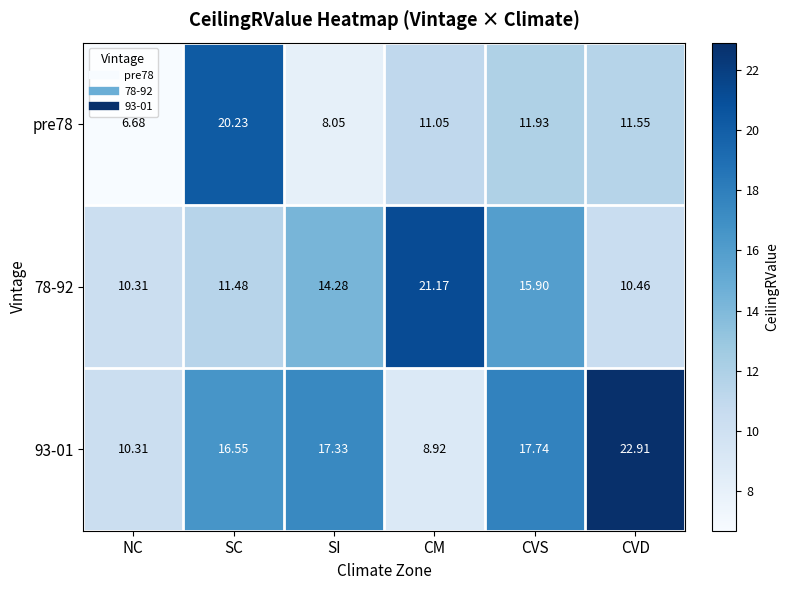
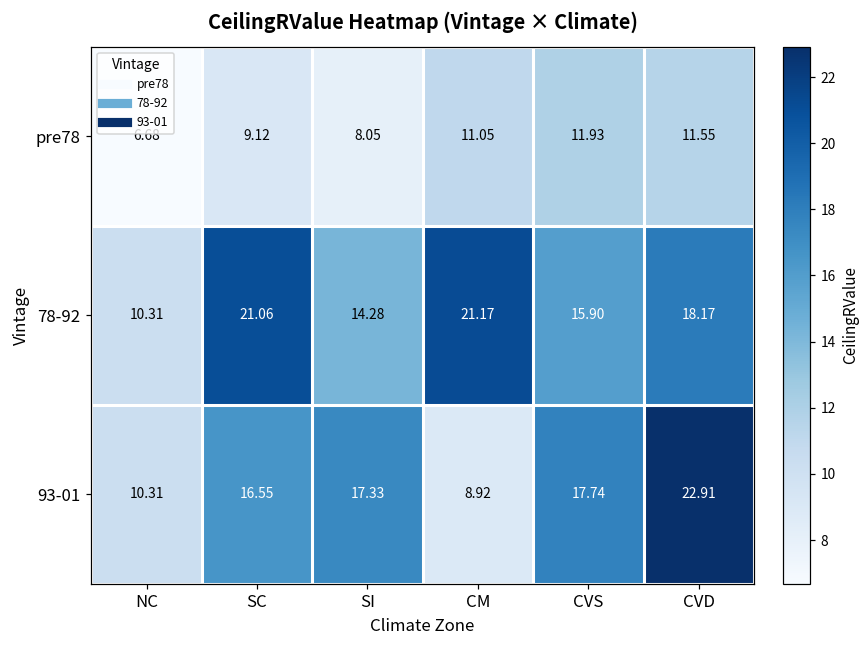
  {
    "pre78": {
      "NC": 6.68,
-     "SC": 20.23,
+     "SC": 9.12,
      "SI": 8.05,
      "CM": 11.05,
      "CVS": 11.93,
      "CVD": 11.55
    },
    "78-92": {
      "NC": 10.31,
-     "SC": 11.48,
+     "SC": 21.06,
      "SI": 14.28,
      "CM": 21.17,
      "CVS": 15.90,
-     "CVD": 10.46
+     "CVD": 18.17
    },
    "93-01": {
      "NC": 10.31,
      "SC": 16.55,
      "SI": 17.33,
      "CM": 8.92,
      "CVS": 17.74,
      "CVD": 22.91
    }
  }
